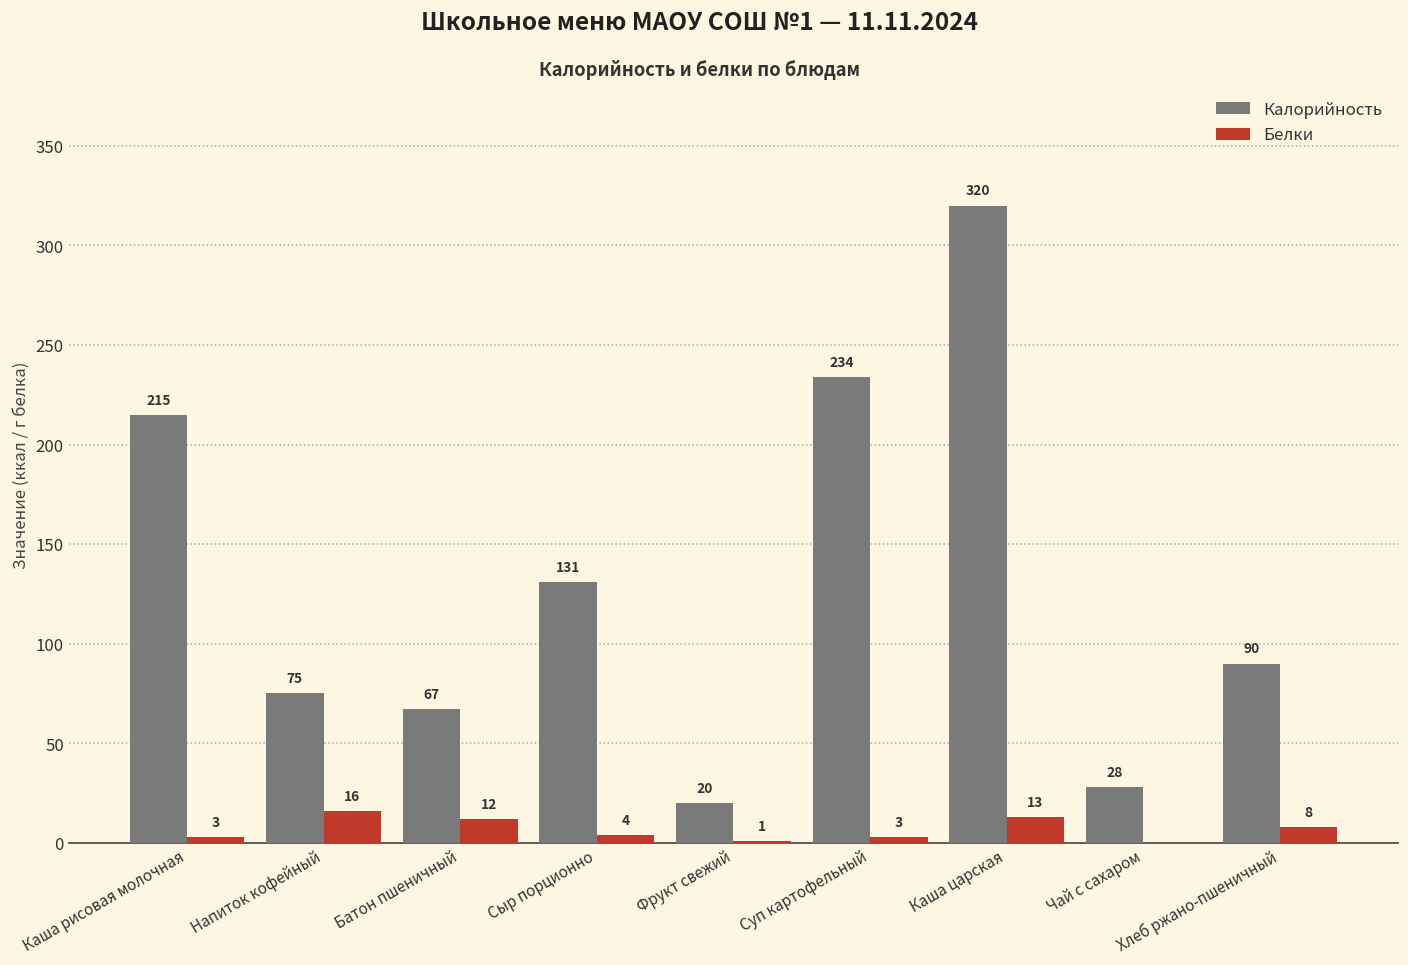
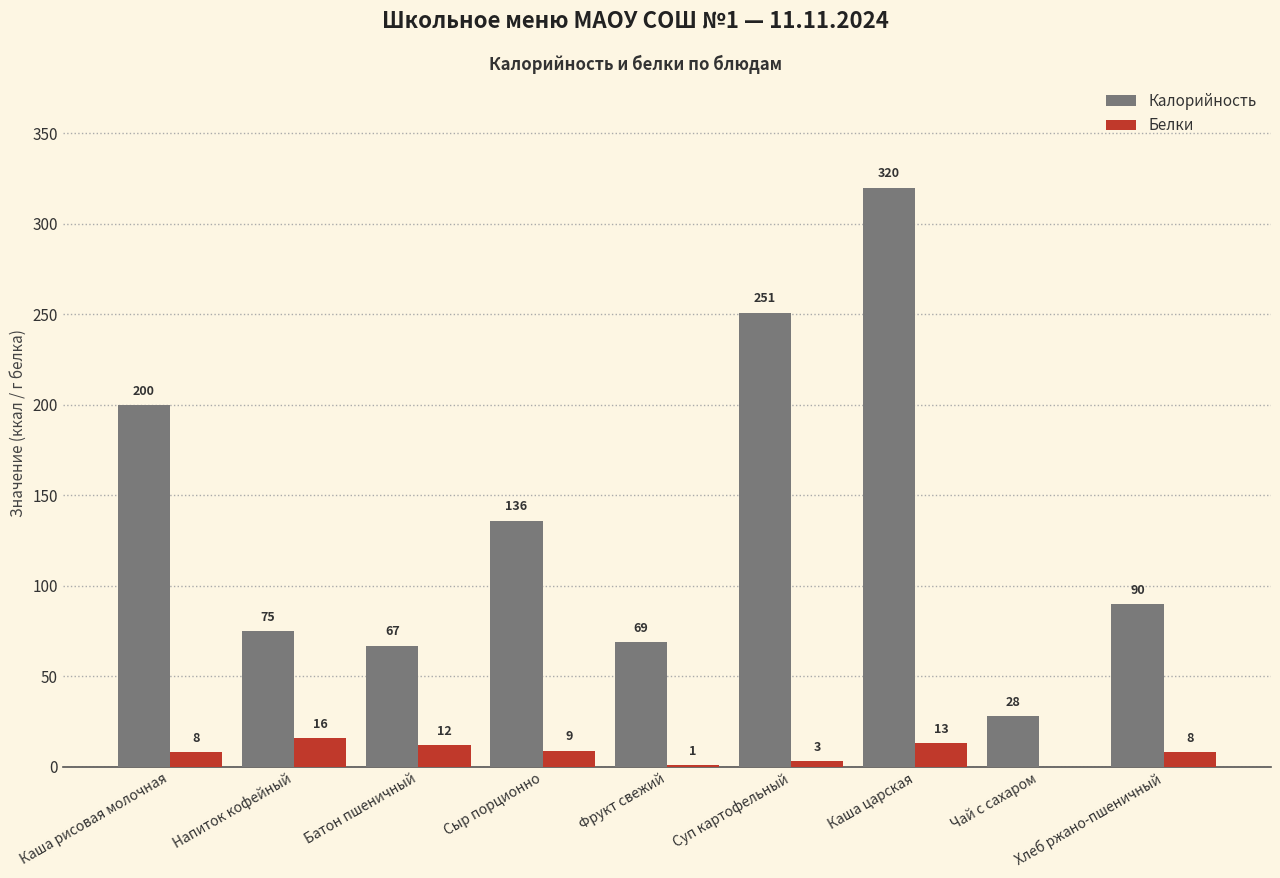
  {
    "Калорийность": {
-     "Каша рисовая молочная": 215,
+     "Каша рисовая молочная": 200,
      "Напиток кофейный": 75,
      "Батон пшеничный": 67,
-     "Сыр порционно": 131,
-     "Фрукт свежий": 20,
-     "Суп картофельный": 234,
+     "Сыр порционно": 136,
+     "Фрукт свежий": 69,
+     "Суп картофельный": 251,
      "Каша царская": 320,
      "Чай с сахаром": 28,
      "Хлеб ржано-пшеничный": 90
    },
    "Белки": {
-     "Каша рисовая молочная": 3,
+     "Каша рисовая молочная": 8,
      "Напиток кофейный": 16,
      "Батон пшеничный": 12,
-     "Сыр порционно": 4,
+     "Сыр порционно": 9,
      "Фрукт свежий": 1,
      "Суп картофельный": 3,
      "Каша царская": 13,
      "Хлеб ржано-пшеничный": 8
    }
  }
